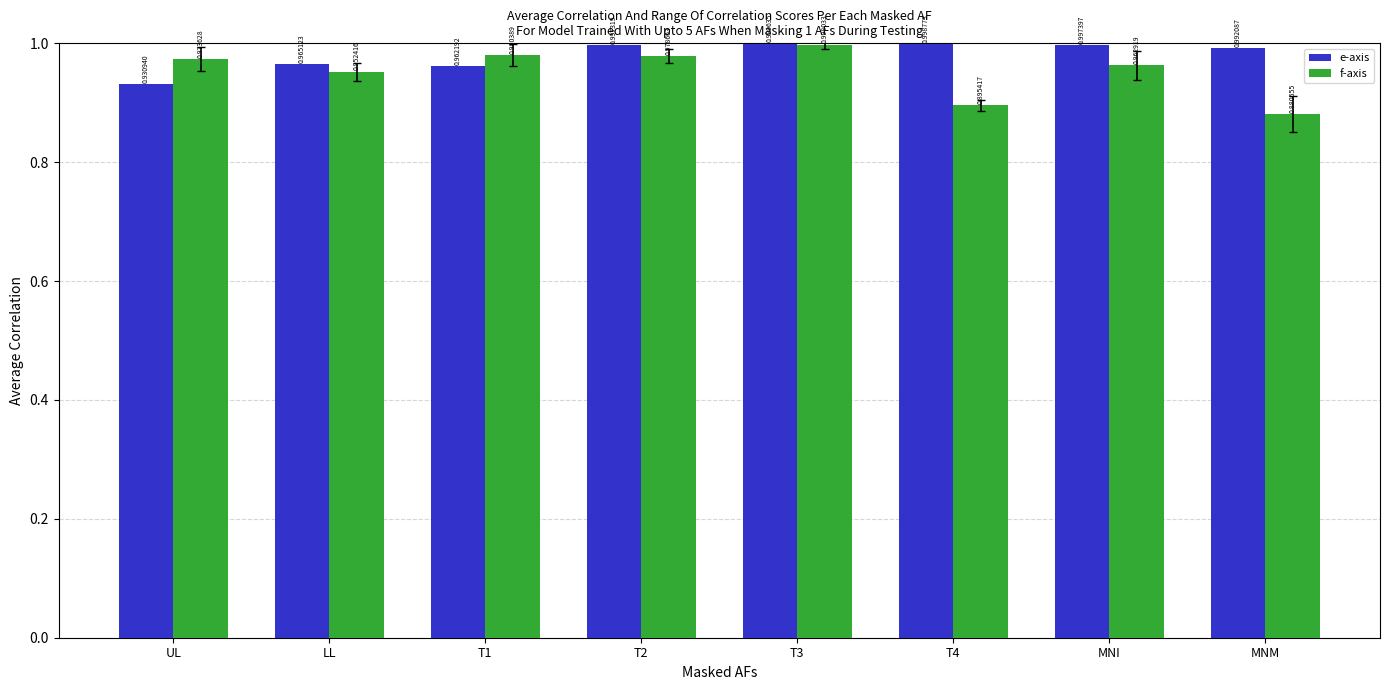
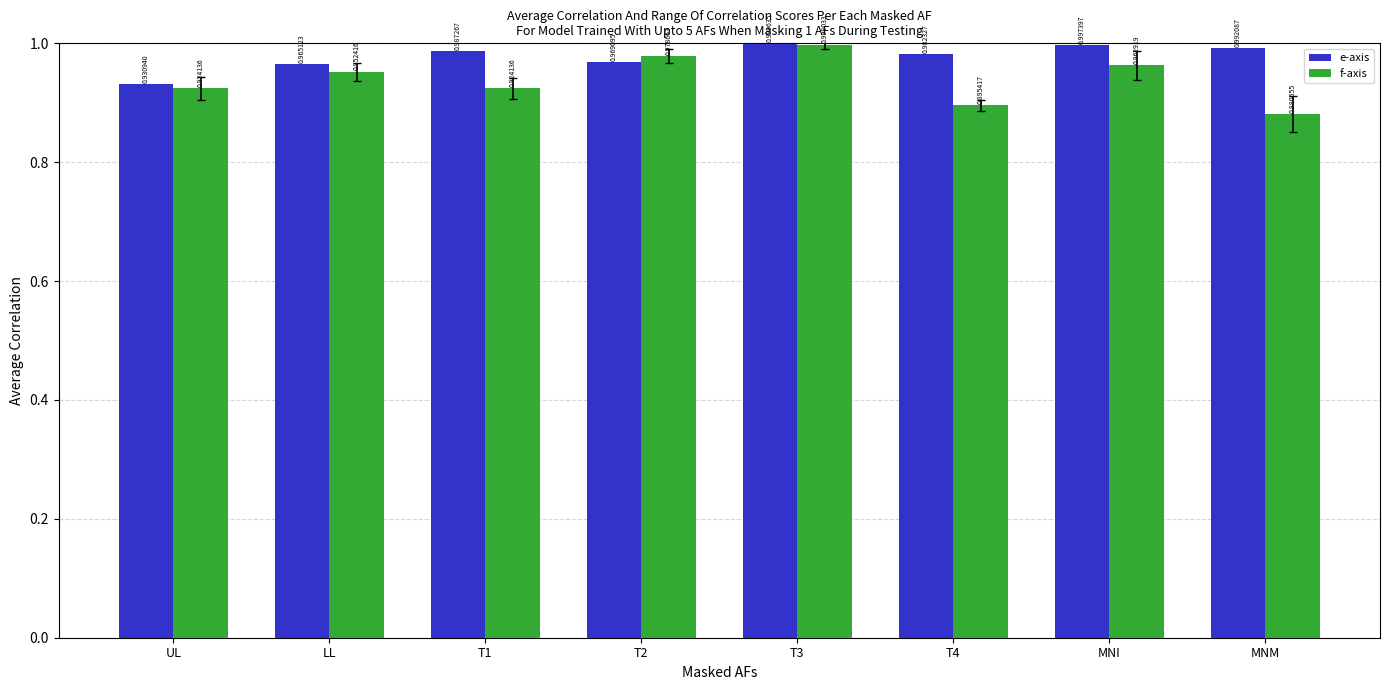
  {
    "e-axis": {
      "UL": 0.930940,
      "LL": 0.965123,
-     "T1": 0.962192,
-     "T2": 0.997319,
+     "T1": 0.987267,
+     "T2": 0.969095,
      "T3": 0.999635,
-     "T4": 0.998773,
+     "T4": 0.982327,
      "MNI": 0.997397,
      "MNM": 0.992087
    },
    "f-axis": {
-     "UL": 0.973628,
-     "T1": 0.980389
+     "UL": 0.924136,
+     "T1": 0.924136
    }
  }
